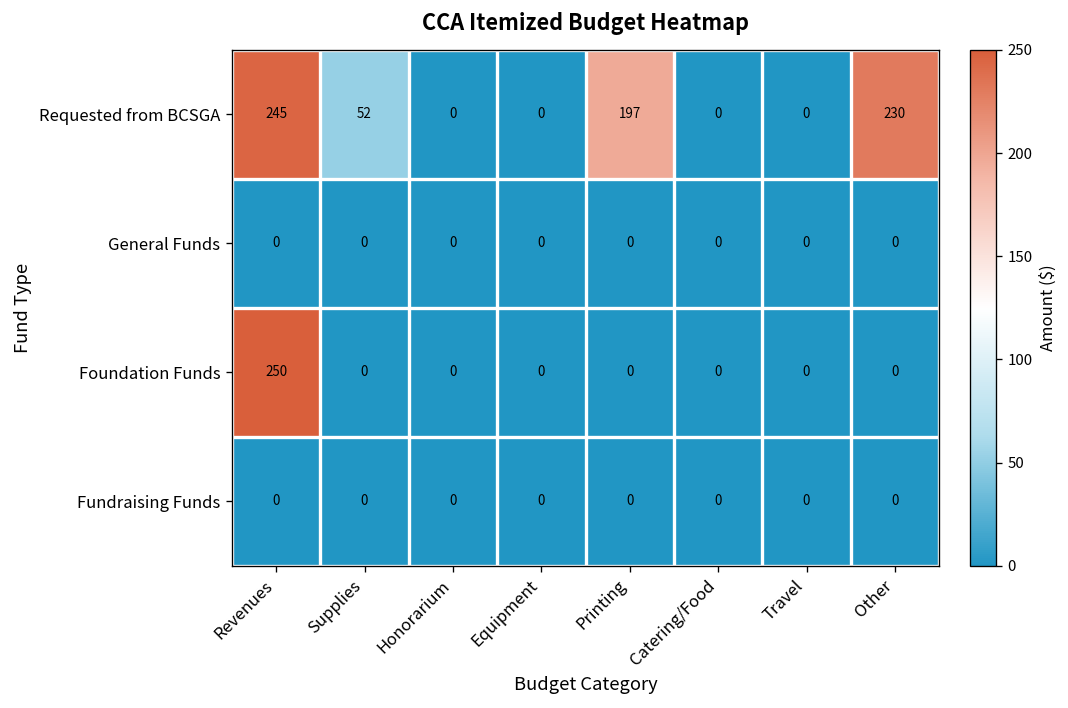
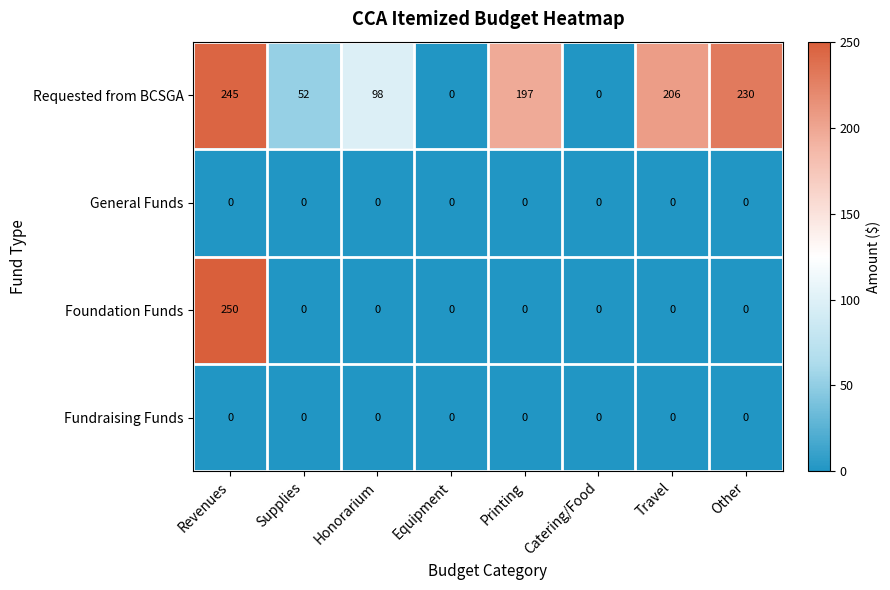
  {
    "Requested from BCSGA": {
      "Revenues": 245,
      "Supplies": 52,
-     "Honorarium": 0,
+     "Honorarium": 98,
      "Equipment": 0,
      "Printing": 197,
      "Catering/Food": 0,
-     "Travel": 0,
+     "Travel": 206,
      "Other": 230
    },
    "General Funds": {
      "Revenues": 0,
      "Supplies": 0,
      "Honorarium": 0,
      "Equipment": 0,
      "Printing": 0,
      "Catering/Food": 0,
      "Travel": 0,
      "Other": 0
    },
    "Foundation Funds": {
      "Revenues": 250,
      "Supplies": 0,
      "Honorarium": 0,
      "Equipment": 0,
      "Printing": 0,
      "Catering/Food": 0,
      "Travel": 0,
      "Other": 0
    },
    "Fundraising Funds": {
      "Revenues": 0,
      "Supplies": 0,
      "Honorarium": 0,
      "Equipment": 0,
      "Printing": 0,
      "Catering/Food": 0,
      "Travel": 0,
      "Other": 0
    }
  }
